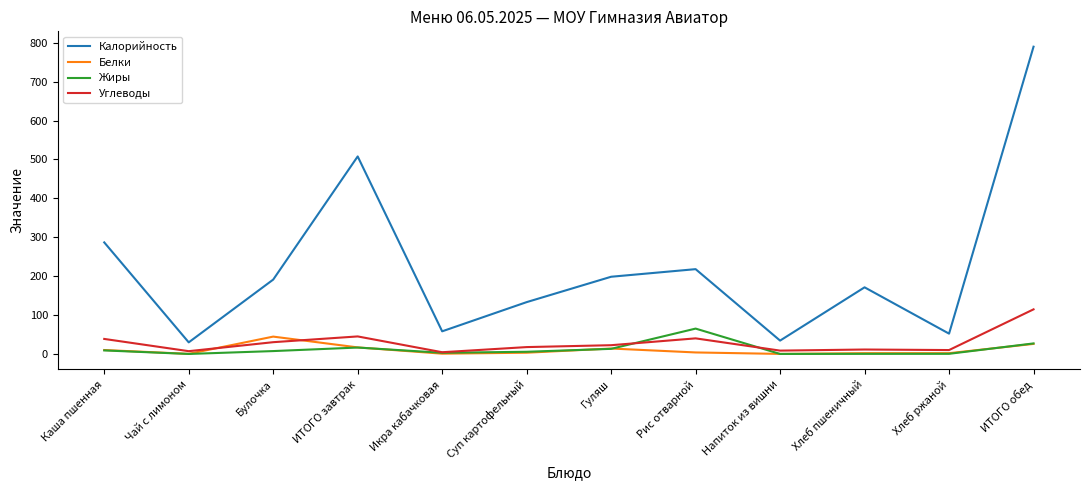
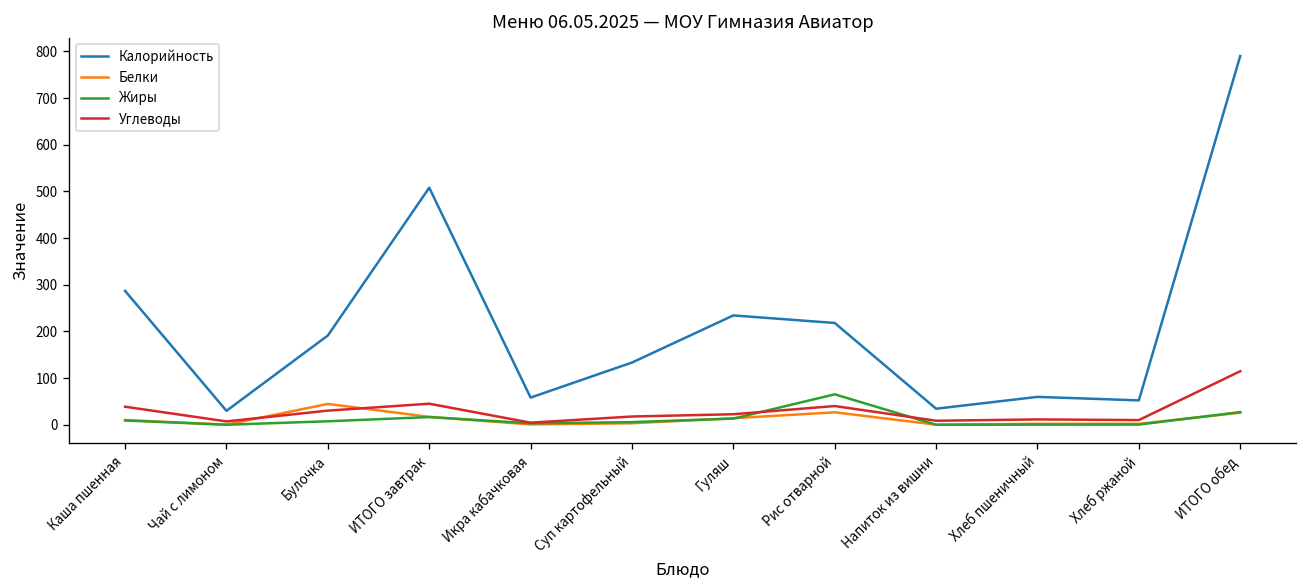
  {
    "Калорийность": {
      "Каша пшенная": 290,
      "Чай с лимоном": 30,
      "Булочка": 190,
      "ИТОГО завтрак": 510,
      "Икра кабачковая": 60,
      "Суп картофельный": 130,
-     "Гуляш": 200,
+     "Гуляш": 230,
      "Рис отварной": 220,
      "Напиток из вишни": 30,
-     "Хлеб пшеничный": 170,
+     "Хлеб пшеничный": 60,
      "Хлеб ржаной": 50,
      "ИТОГО обед": 790
    },
    "Белки": {
      "Булочка": 40,
-     "Рис отварной": 0
+     "Рис отварной": 30
    },
    "Жиры": {
      "Булочка": 10,
      "Рис отварной": 70
    },
    "Углеводы": {
      "Каша пшенная": 40,
      "Чай с лимоном": 10,
      "Булочка": 30,
      "ИТОГО завтрак": 50,
      "Суп картофельный": 20,
      "Гуляш": 20,
      "Рис отварной": 40,
      "Напиток из вишни": 10,
      "Хлеб пшеничный": 10,
      "Хлеб ржаной": 10,
      "ИТОГО обед": 110
    }
  }
